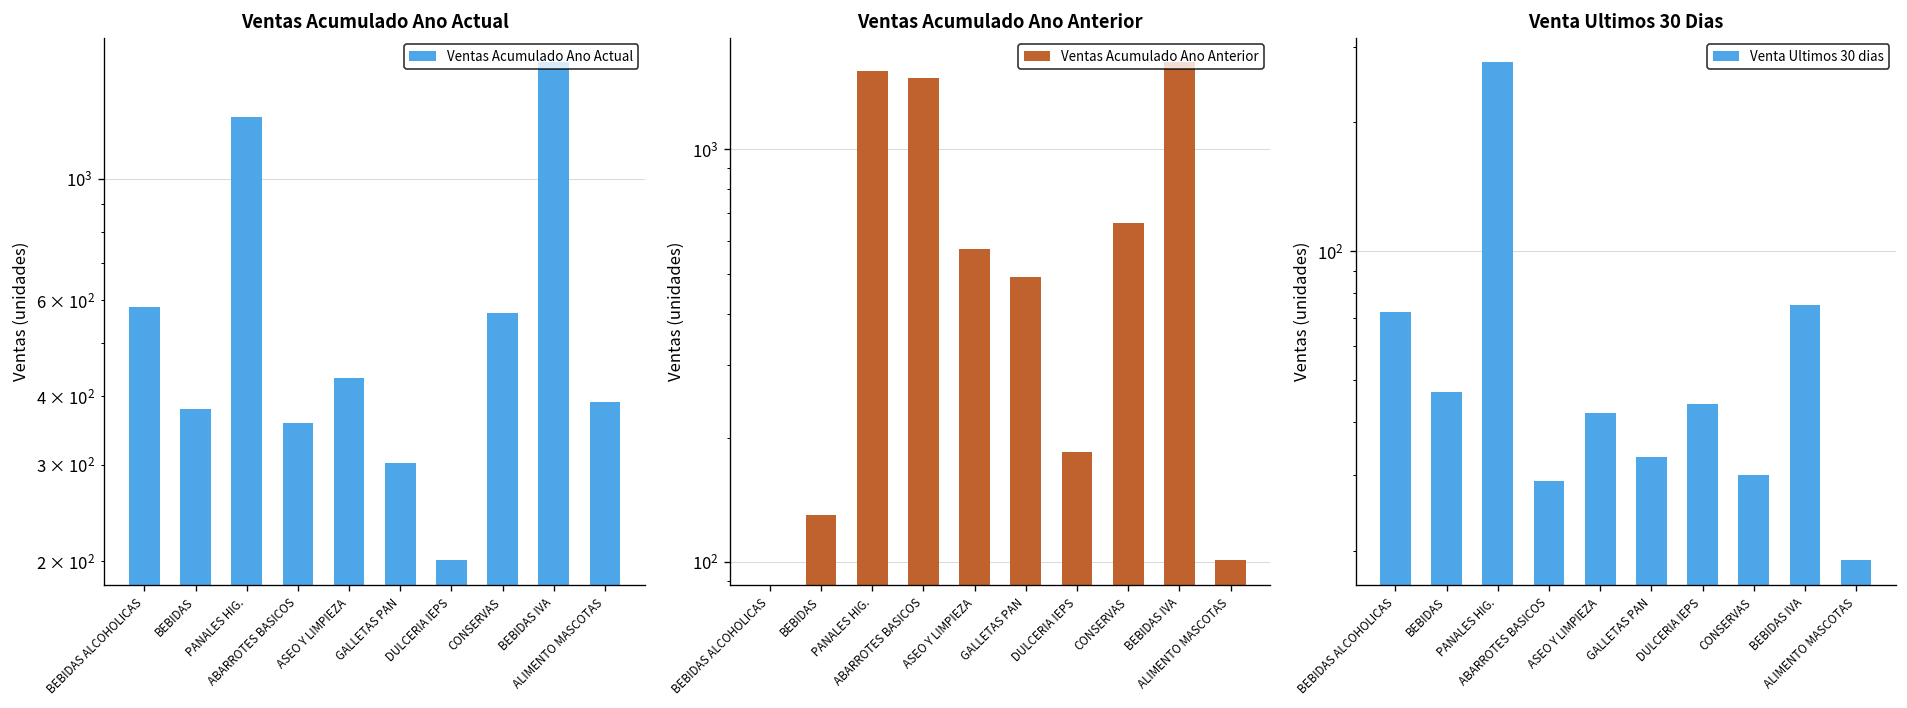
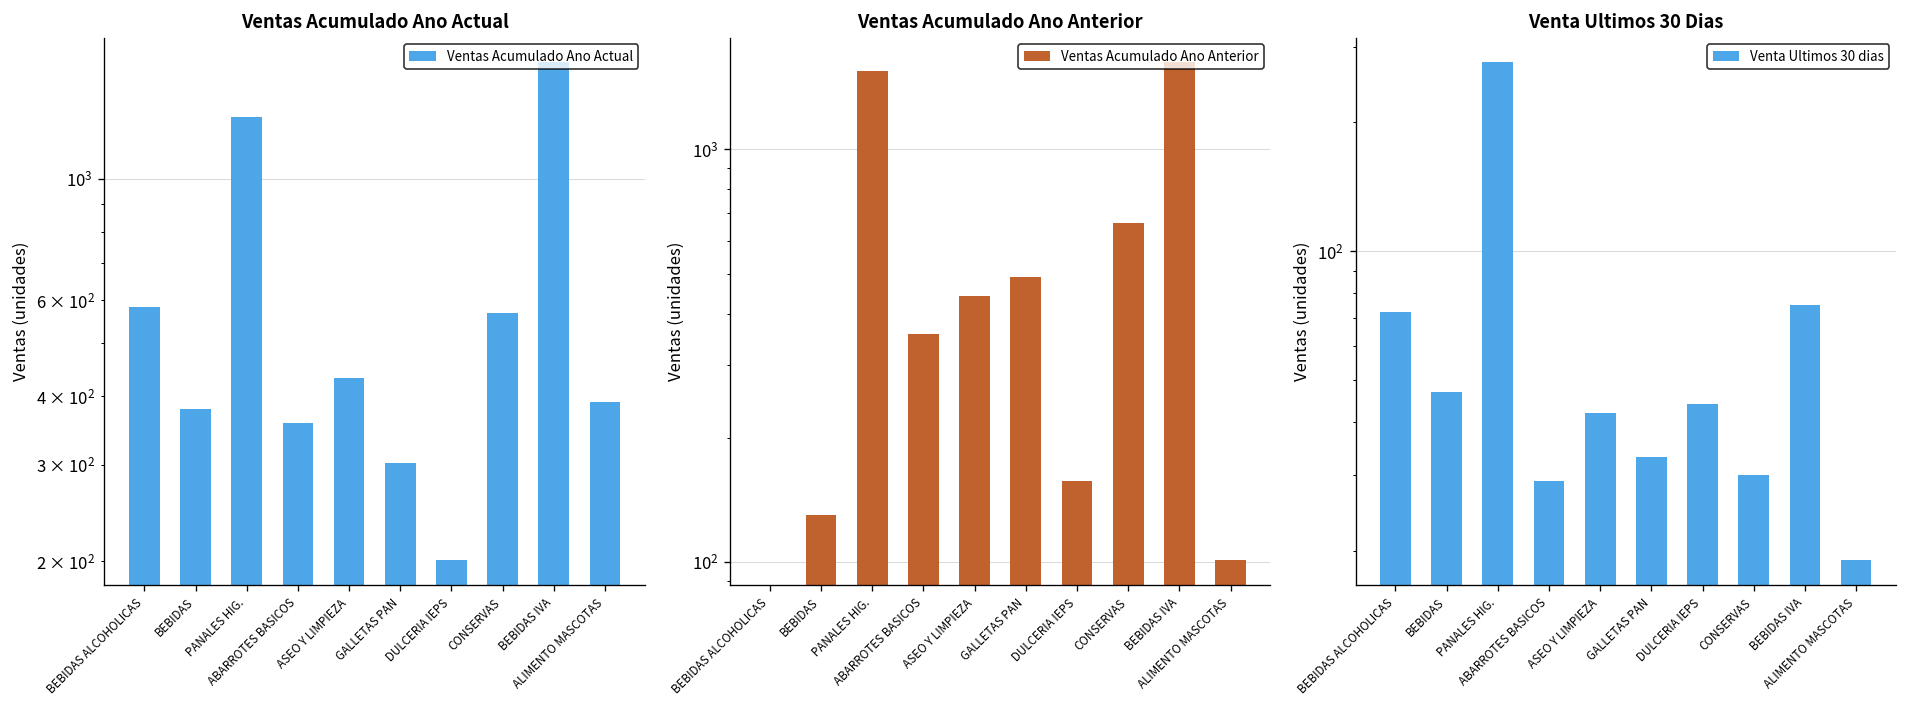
  {
    "Ventas Acumulado Ano Anterior": {
      "BEBIDAS": 130,
      "PANALES HIG.": 1600,
-     "ABARROTES BASICOS": 1490,
-     "ASEO Y LIMPIEZA": 570,
+     "ABARROTES BASICOS": 360,
+     "ASEO Y LIMPIEZA": 440,
      "GALLETAS PAN": 490,
-     "DULCERIA IEPS": 190,
+     "DULCERIA IEPS": 160,
      "CONSERVAS": 660,
      "ALIMENTO MASCOTAS": 101
    }
  }
